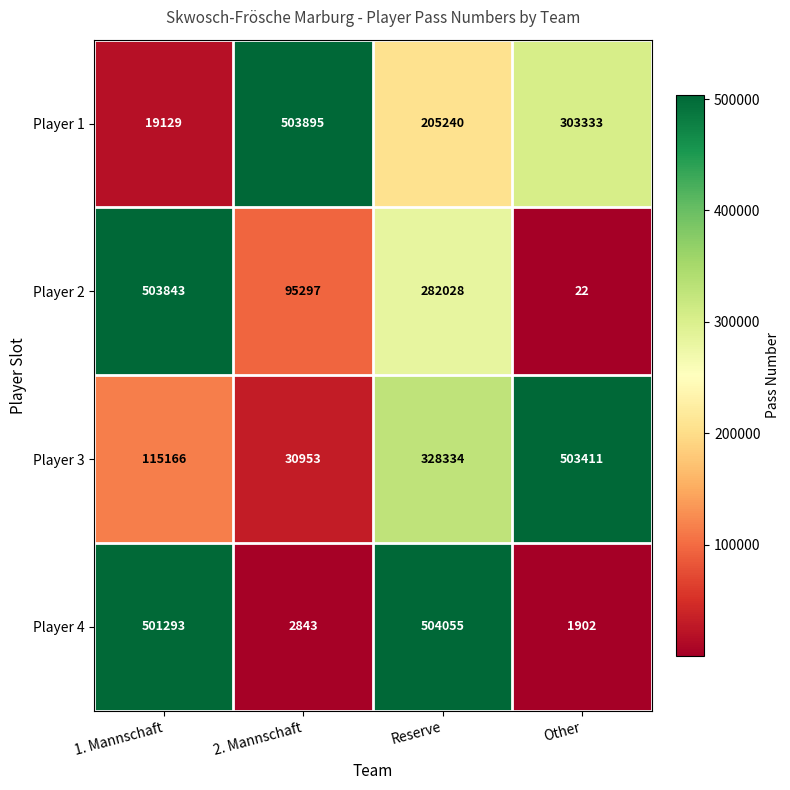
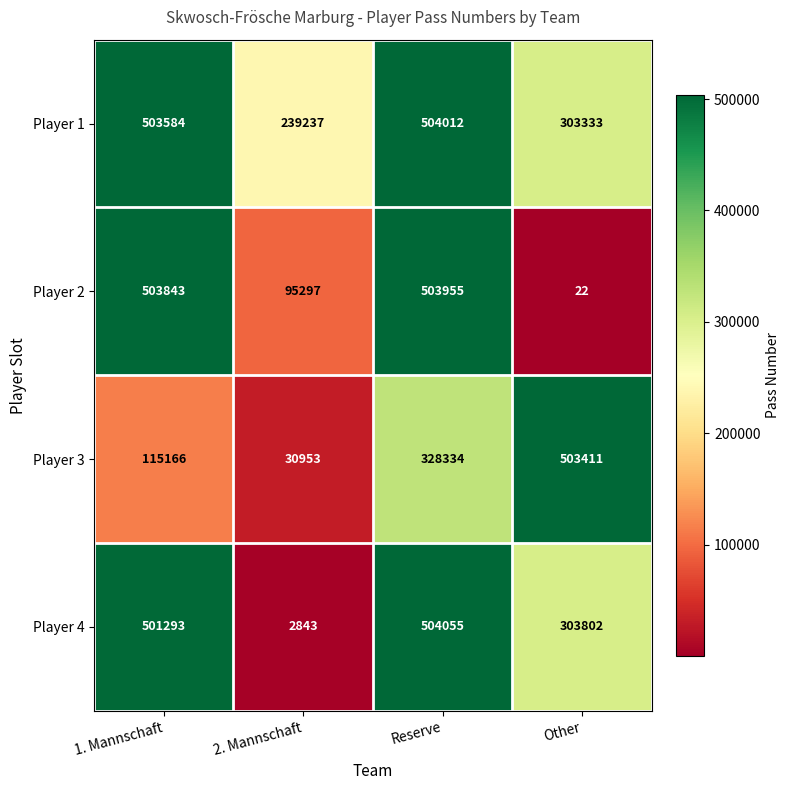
  {
    "Player 1": {
-     "1. Mannschaft": 19129,
-     "2. Mannschaft": 503895,
-     "Reserve": 205240,
+     "1. Mannschaft": 503584,
+     "2. Mannschaft": 239237,
+     "Reserve": 504012,
      "Other": 303333
    },
    "Player 2": {
      "1. Mannschaft": 503843,
      "2. Mannschaft": 95297,
-     "Reserve": 282028,
+     "Reserve": 503955,
      "Other": 22
    },
    "Player 3": {
      "1. Mannschaft": 115166,
      "2. Mannschaft": 30953,
      "Reserve": 328334,
      "Other": 503411
    },
    "Player 4": {
      "1. Mannschaft": 501293,
      "2. Mannschaft": 2843,
      "Reserve": 504055,
-     "Other": 1902
+     "Other": 303802
    }
  }
